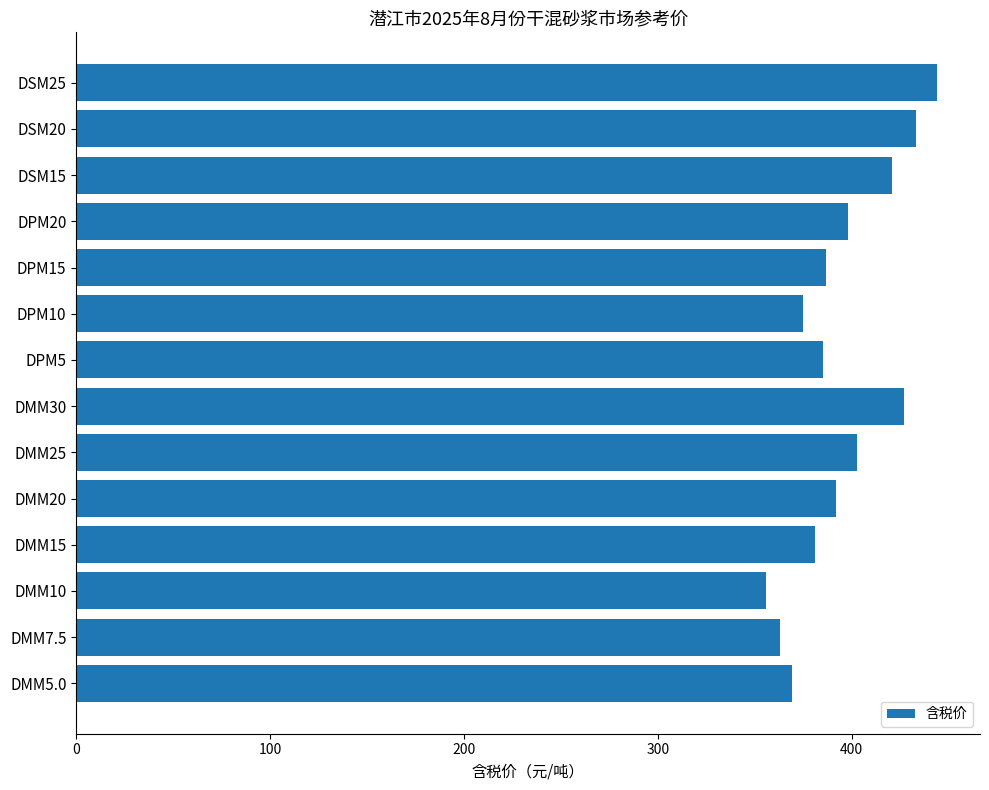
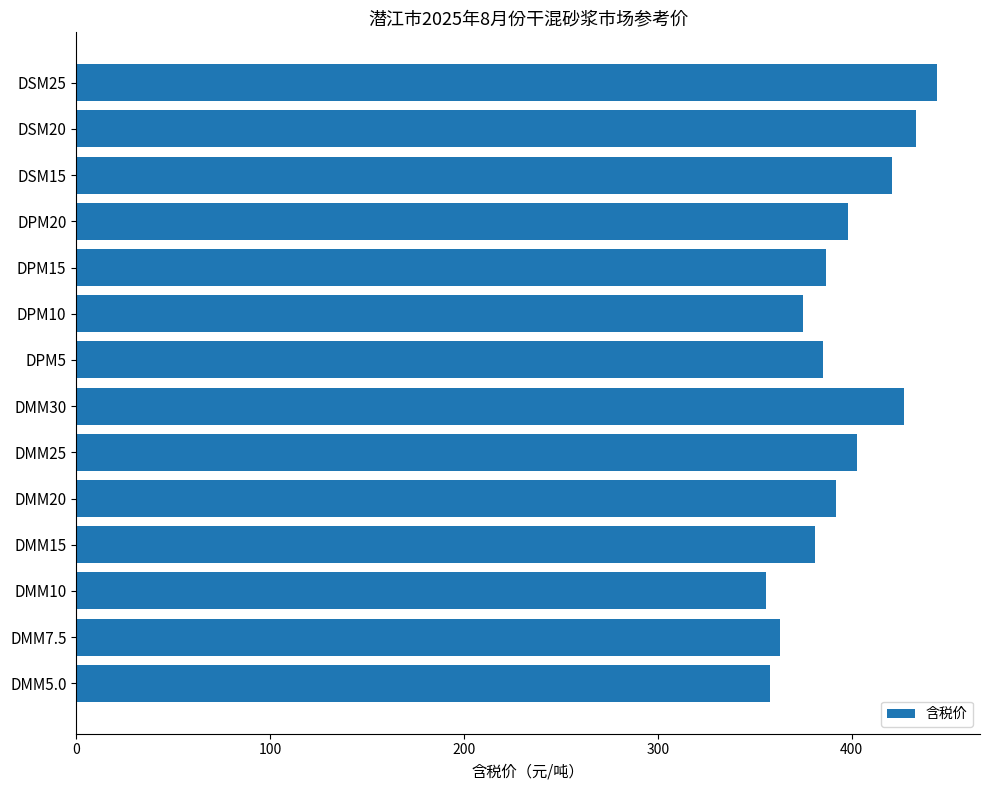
  {
    "DSM25": 444,
    "DSM20": 433,
    "DSM15": 421,
    "DPM20": 398,
    "DPM15": 387,
    "DPM10": 375,
    "DPM5": 385,
    "DMM30": 427,
    "DMM25": 403,
    "DMM20": 392,
    "DMM15": 381,
    "DMM10": 356,
    "DMM7.5": 363,
-   "DMM5.0": 369
+   "DMM5.0": 358
  }
